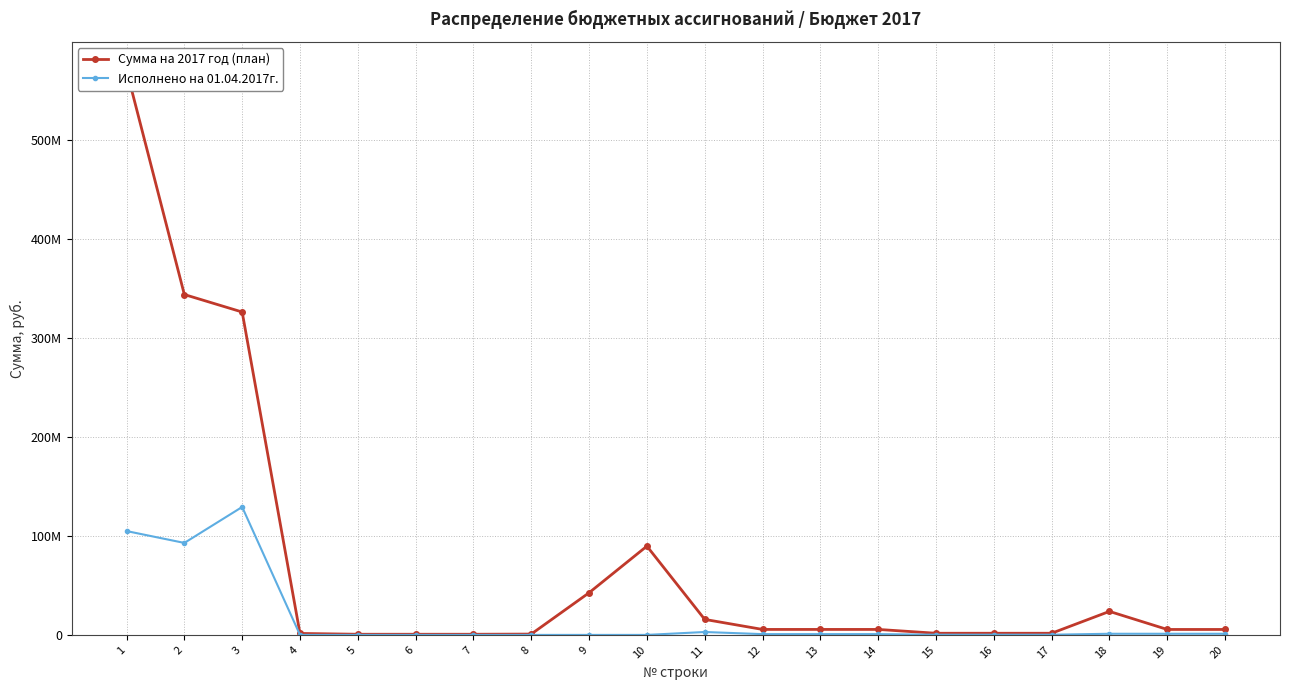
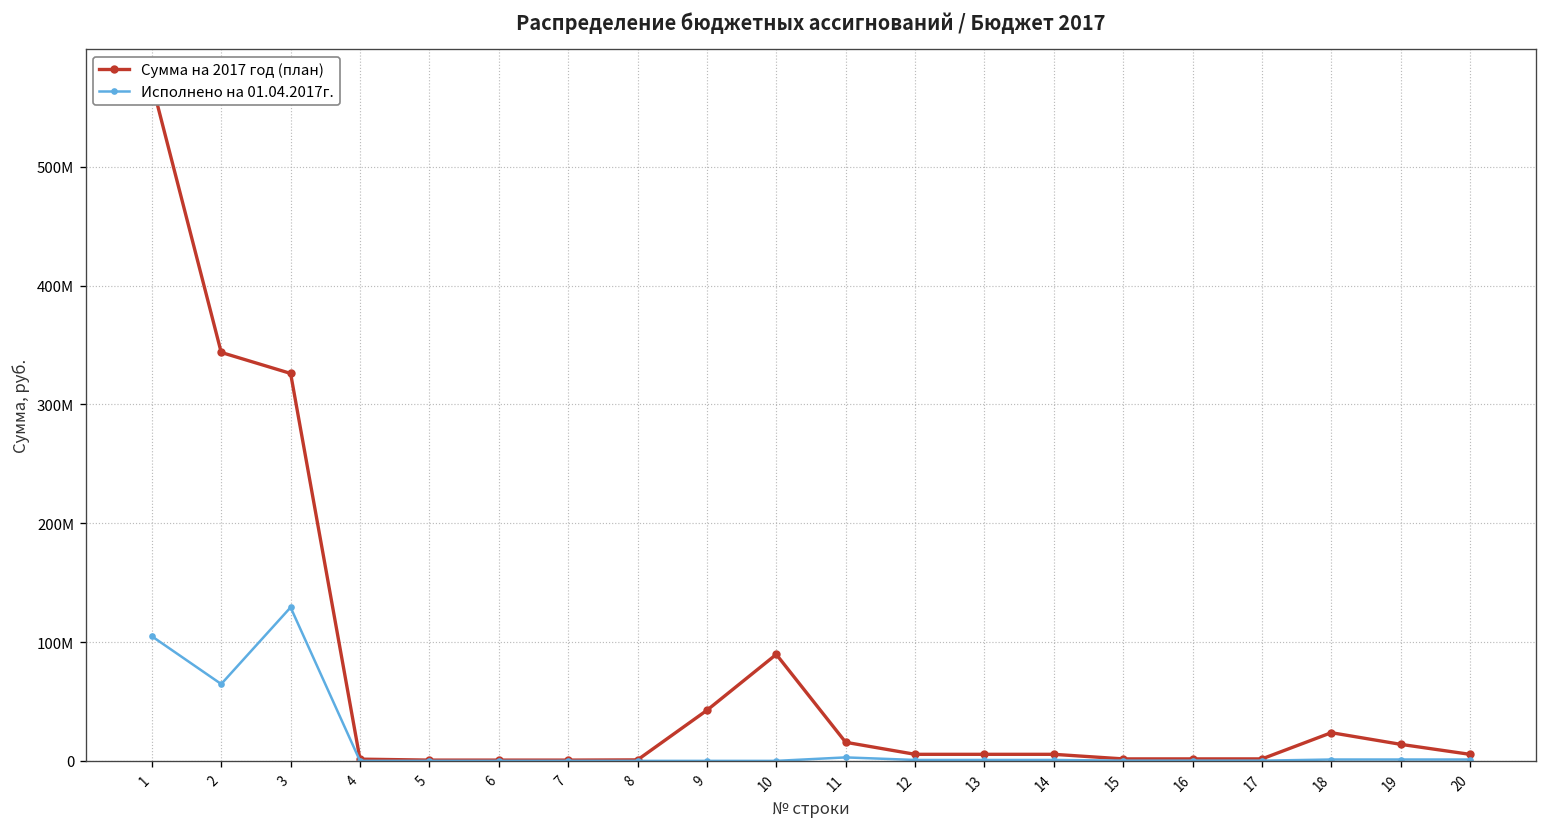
  {
    "Сумма на 2017 год (план)": {
      "2": 340000000,
      "3": 330000000,
      "9": 40000000,
      "10": 90000000,
      "11": 20000000,
      "12": 10000000,
      "13": 10000000,
      "14": 10000000,
      "18": 20000000,
-     "19": 5000000,
+     "19": 14000000,
      "20": 10000000
    },
    "Исполнено на 01.04.2017г.": {
      "1": 100000000,
-     "2": 90000000,
+     "2": 60000000,
      "3": 130000000,
      "9": 0,
      "10": 0,
      "11": 0,
      "12": 0,
      "13": 0,
      "14": 0,
      "18": 0,
      "19": 0,
      "20": 0
    }
  }
